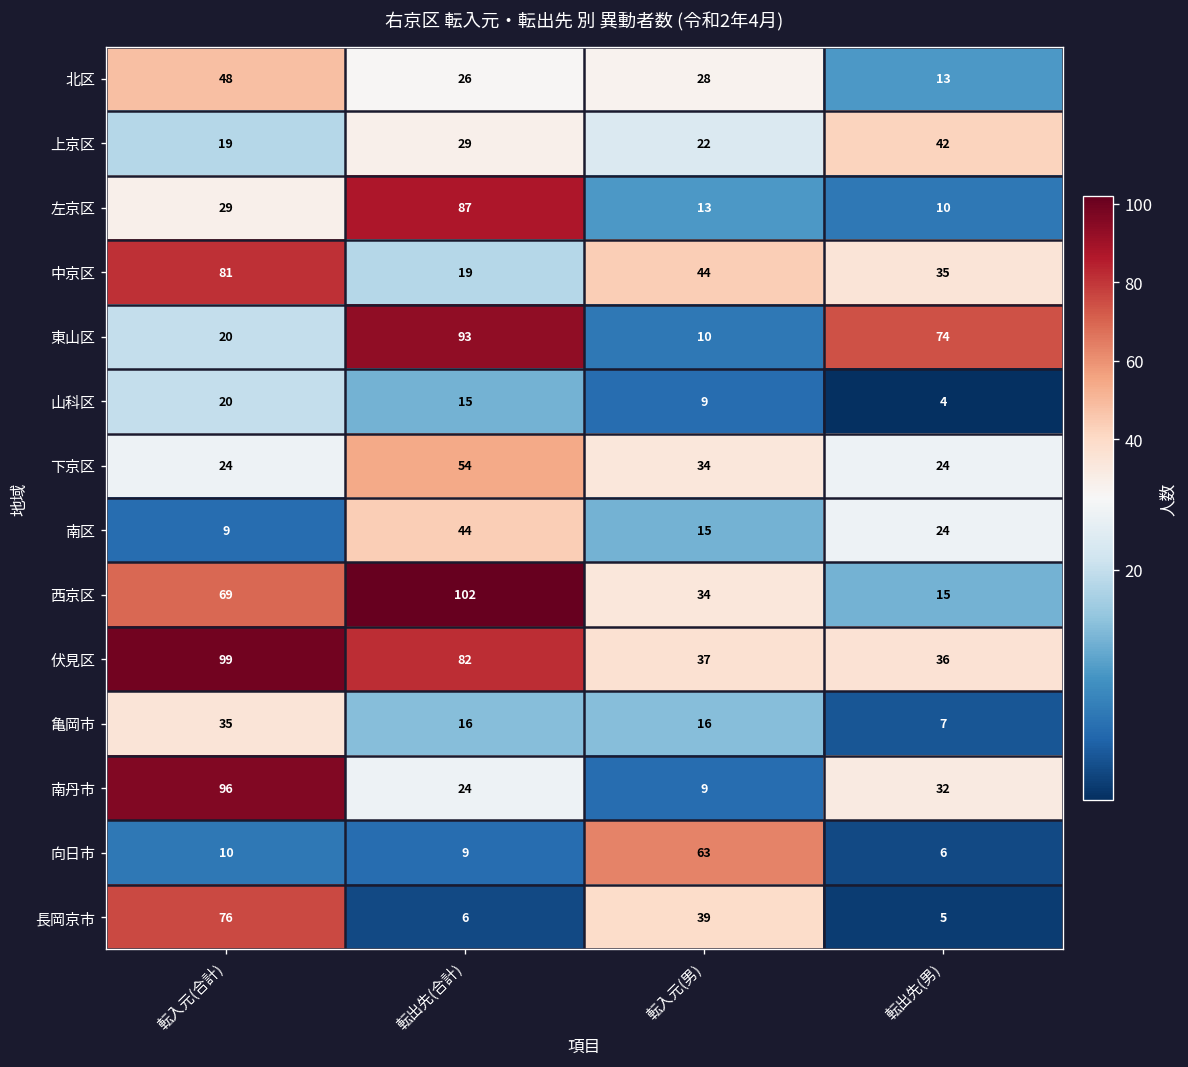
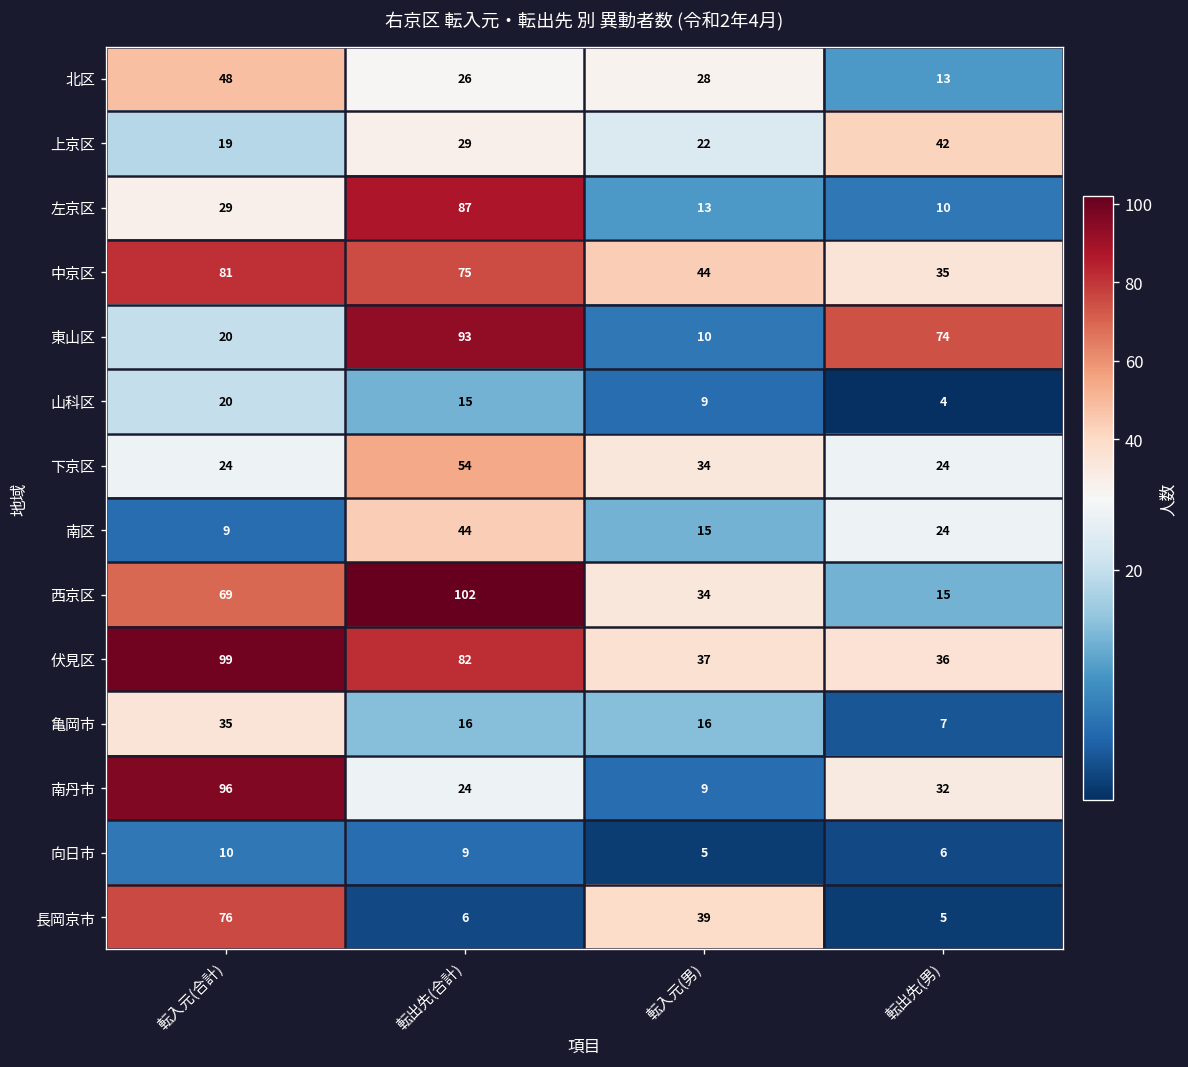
  {
    "北区": {
      "転入元(合計)": 48,
      "転出先(合計)": 26,
      "転入元(男)": 28,
      "転出先(男)": 13
    },
    "上京区": {
      "転入元(合計)": 19,
      "転出先(合計)": 29,
      "転入元(男)": 22,
      "転出先(男)": 42
    },
    "左京区": {
      "転入元(合計)": 29,
      "転出先(合計)": 87,
      "転入元(男)": 13,
      "転出先(男)": 10
    },
    "中京区": {
      "転入元(合計)": 81,
-     "転出先(合計)": 19,
+     "転出先(合計)": 75,
      "転入元(男)": 44,
      "転出先(男)": 35
    },
    "東山区": {
      "転入元(合計)": 20,
      "転出先(合計)": 93,
      "転入元(男)": 10,
      "転出先(男)": 74
    },
    "山科区": {
      "転入元(合計)": 20,
      "転出先(合計)": 15,
      "転入元(男)": 9,
      "転出先(男)": 4
    },
    "下京区": {
      "転入元(合計)": 24,
      "転出先(合計)": 54,
      "転入元(男)": 34,
      "転出先(男)": 24
    },
    "南区": {
      "転入元(合計)": 9,
      "転出先(合計)": 44,
      "転入元(男)": 15,
      "転出先(男)": 24
    },
    "西京区": {
      "転入元(合計)": 69,
      "転出先(合計)": 102,
      "転入元(男)": 34,
      "転出先(男)": 15
    },
    "伏見区": {
      "転入元(合計)": 99,
      "転出先(合計)": 82,
      "転入元(男)": 37,
      "転出先(男)": 36
    },
    "亀岡市": {
      "転入元(合計)": 35,
      "転出先(合計)": 16,
      "転入元(男)": 16,
      "転出先(男)": 7
    },
    "南丹市": {
      "転入元(合計)": 96,
      "転出先(合計)": 24,
      "転入元(男)": 9,
      "転出先(男)": 32
    },
    "向日市": {
      "転入元(合計)": 10,
      "転出先(合計)": 9,
-     "転入元(男)": 63,
+     "転入元(男)": 5,
      "転出先(男)": 6
    },
    "長岡京市": {
      "転入元(合計)": 76,
      "転出先(合計)": 6,
      "転入元(男)": 39,
      "転出先(男)": 5
    }
  }
